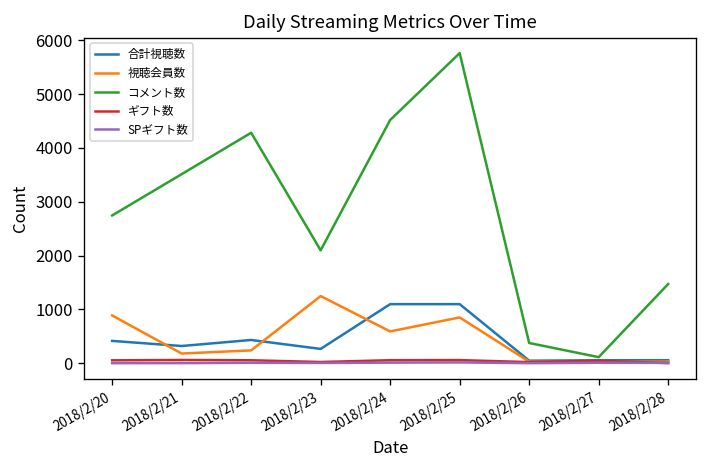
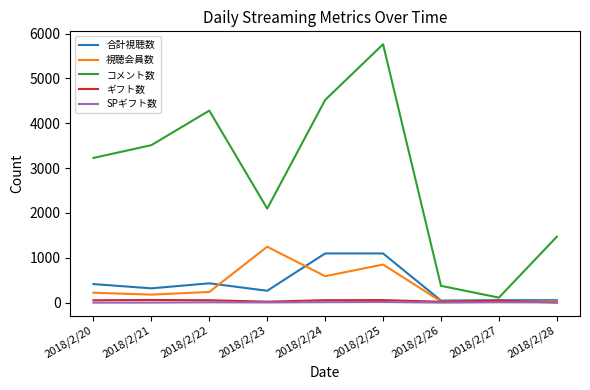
  {
    "合計視聴数": {
      "2018/2/20": 400,
      "2018/2/21": 300,
      "2018/2/22": 400,
      "2018/2/23": 300,
      "2018/2/24": 1100,
      "2018/2/25": 1100
    },
    "視聴会員数": {
-     "2018/2/20": 900,
+     "2018/2/20": 200,
      "2018/2/21": 200,
      "2018/2/22": 200,
      "2018/2/23": 1200,
      "2018/2/24": 600,
      "2018/2/25": 900
    },
    "コメント数": {
-     "2018/2/20": 2700,
+     "2018/2/20": 3200,
      "2018/2/21": 3500,
      "2018/2/22": 4300,
      "2018/2/23": 2100,
      "2018/2/24": 4500,
      "2018/2/25": 5800,
      "2018/2/26": 400,
      "2018/2/27": 100,
      "2018/2/28": 1500
    },
    "ギフト数": {
      "2018/2/21": 100
    },
    "SPギフト数": {
      "2018/2/21": 0
    }
  }
